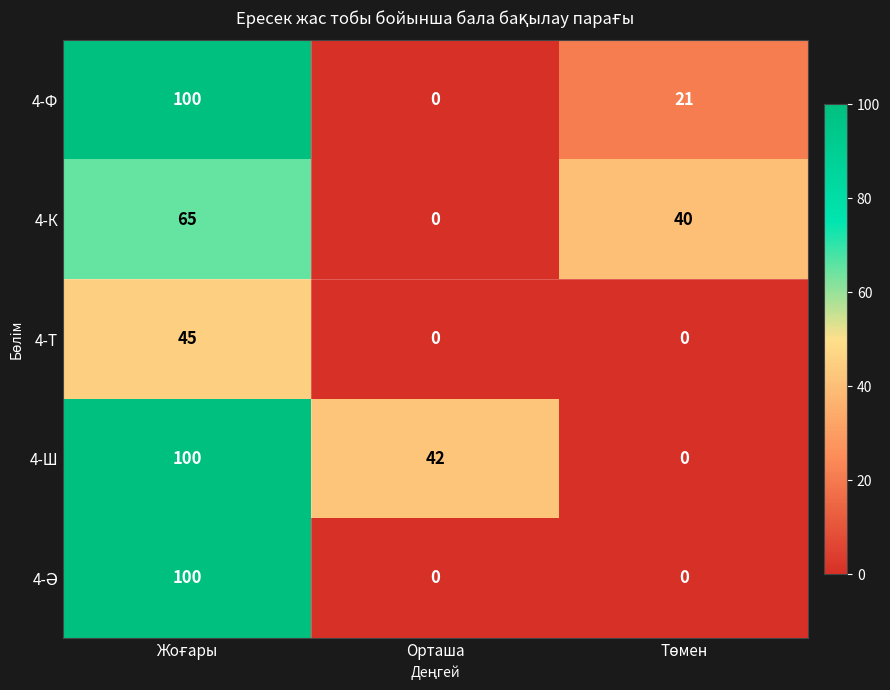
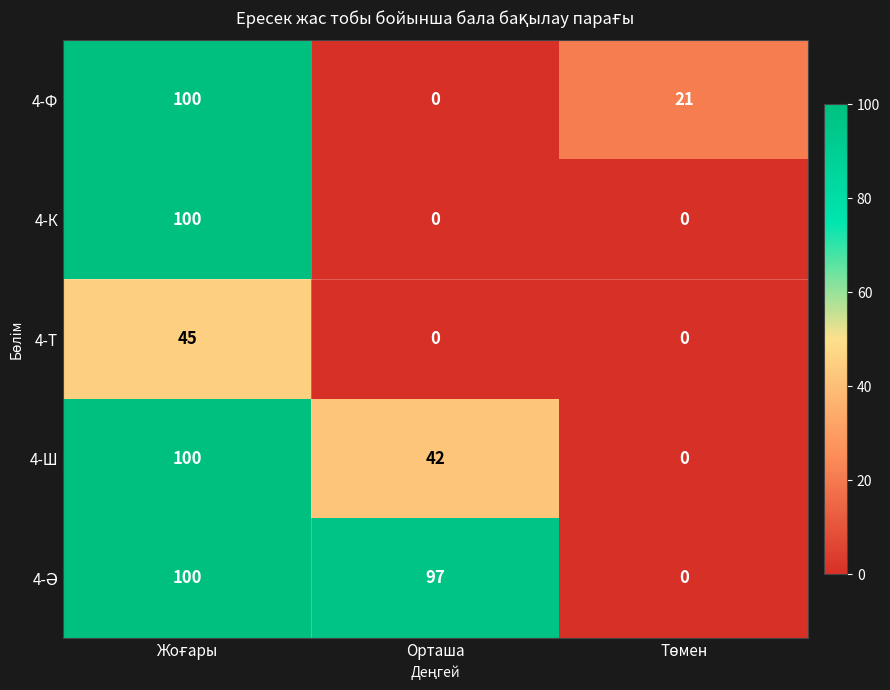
  {
    "4-Ф": {
      "Жоғары": 100,
      "Орташа": 0,
      "Төмен": 21
    },
    "4-К": {
-     "Жоғары": 65,
+     "Жоғары": 100,
      "Орташа": 0,
-     "Төмен": 40
+     "Төмен": 0
    },
    "4-Т": {
      "Жоғары": 45,
      "Орташа": 0,
      "Төмен": 0
    },
    "4-Ш": {
      "Жоғары": 100,
      "Орташа": 42,
      "Төмен": 0
    },
    "4-Ә": {
      "Жоғары": 100,
-     "Орташа": 0,
+     "Орташа": 97,
      "Төмен": 0
    }
  }
